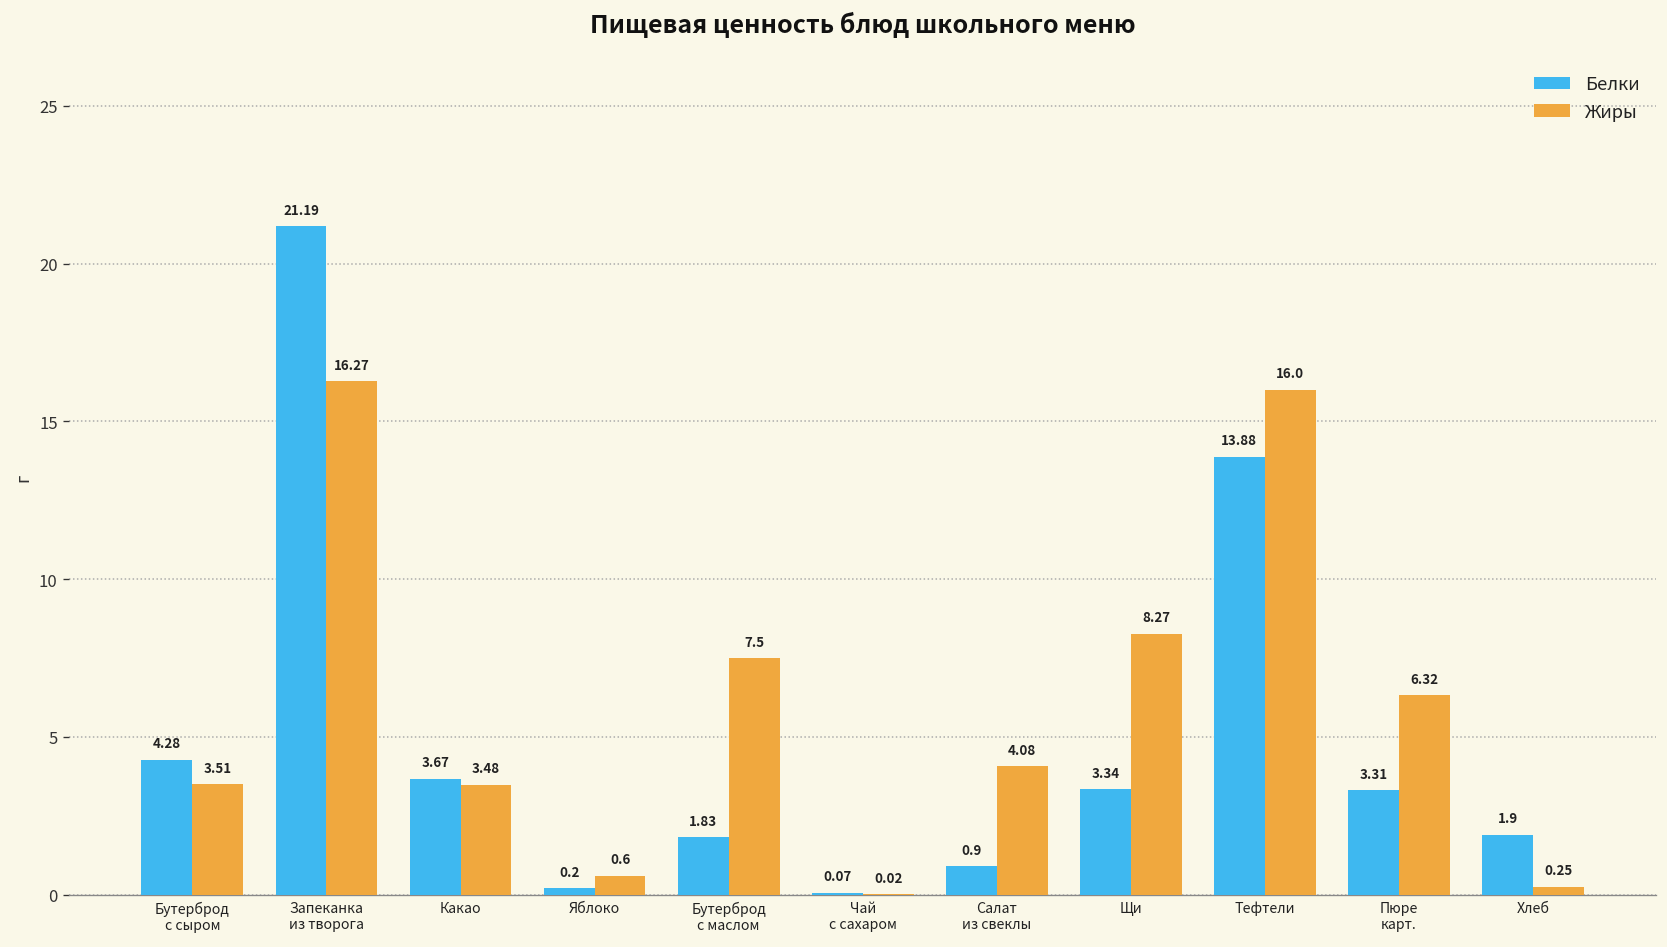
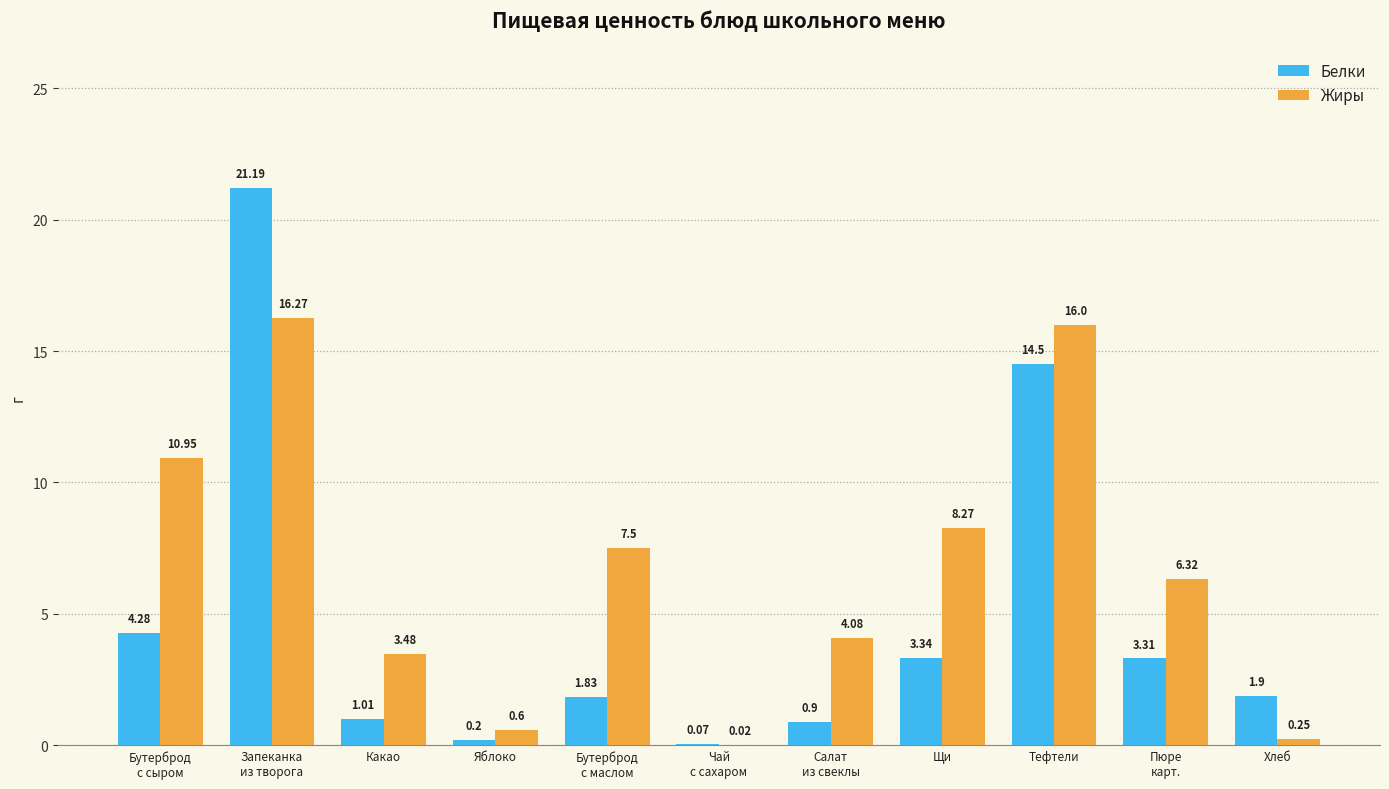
  {
    "Белки": {
      "Бутерброд с сыром": 4.28,
      "Запеканка из творога": 21.19,
-     "Какао": 3.67,
+     "Какао": 1.01,
      "Яблоко": 0.2,
      "Бутерброд с маслом": 1.83,
      "Чай с сахаром": 0.07,
      "Салат из свеклы": 0.9,
      "Щи": 3.34,
-     "Тефтели": 13.88,
+     "Тефтели": 14.5,
      "Пюре карт.": 3.31,
      "Хлеб": 1.9
    },
    "Жиры": {
-     "Бутерброд с сыром": 3.51,
+     "Бутерброд с сыром": 10.95,
      "Запеканка из творога": 16.27,
      "Какао": 3.48,
      "Яблоко": 0.6,
      "Бутерброд с маслом": 7.5,
      "Чай с сахаром": 0.02,
      "Салат из свеклы": 4.08,
      "Щи": 8.27,
      "Тефтели": 16.0,
      "Пюре карт.": 6.32,
      "Хлеб": 0.25
    }
  }
